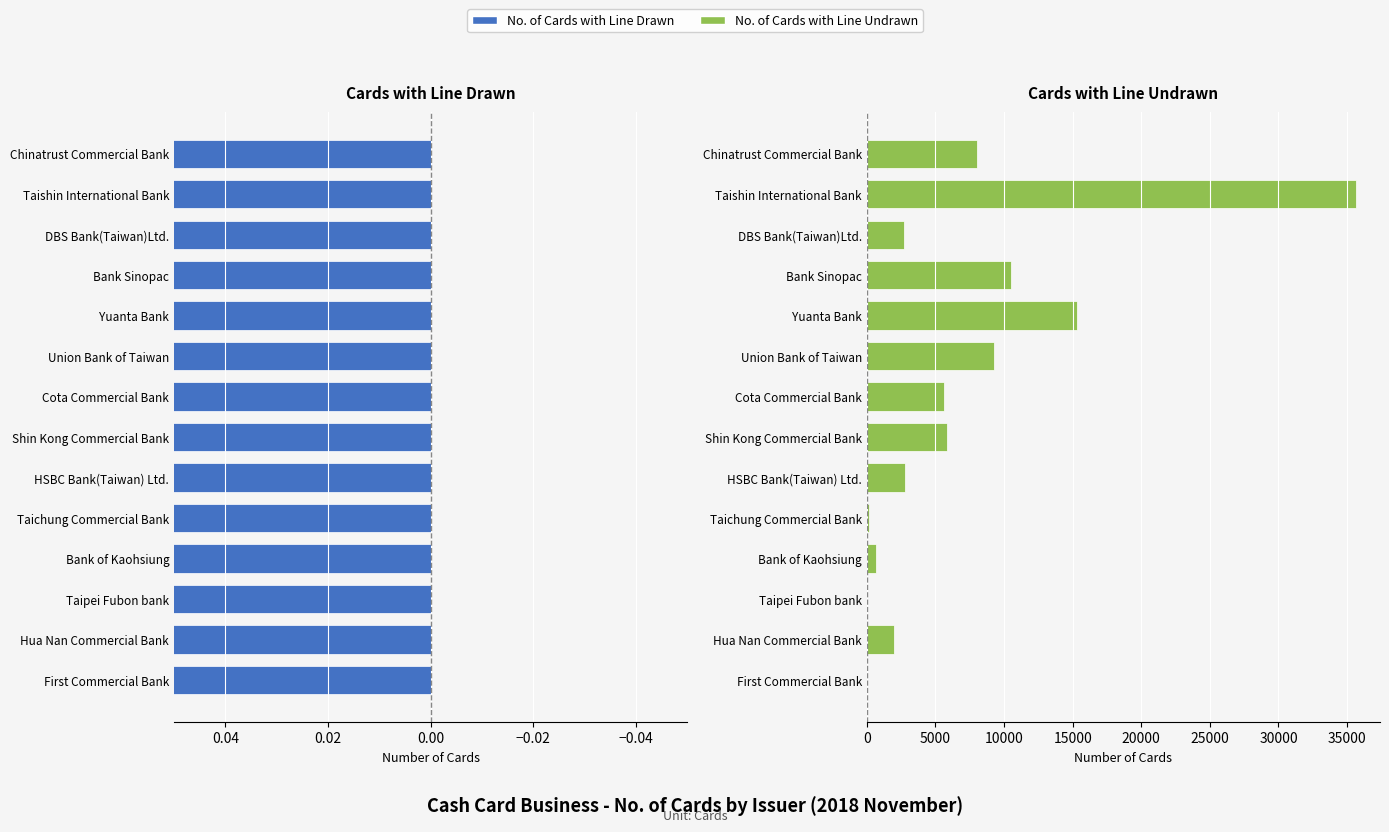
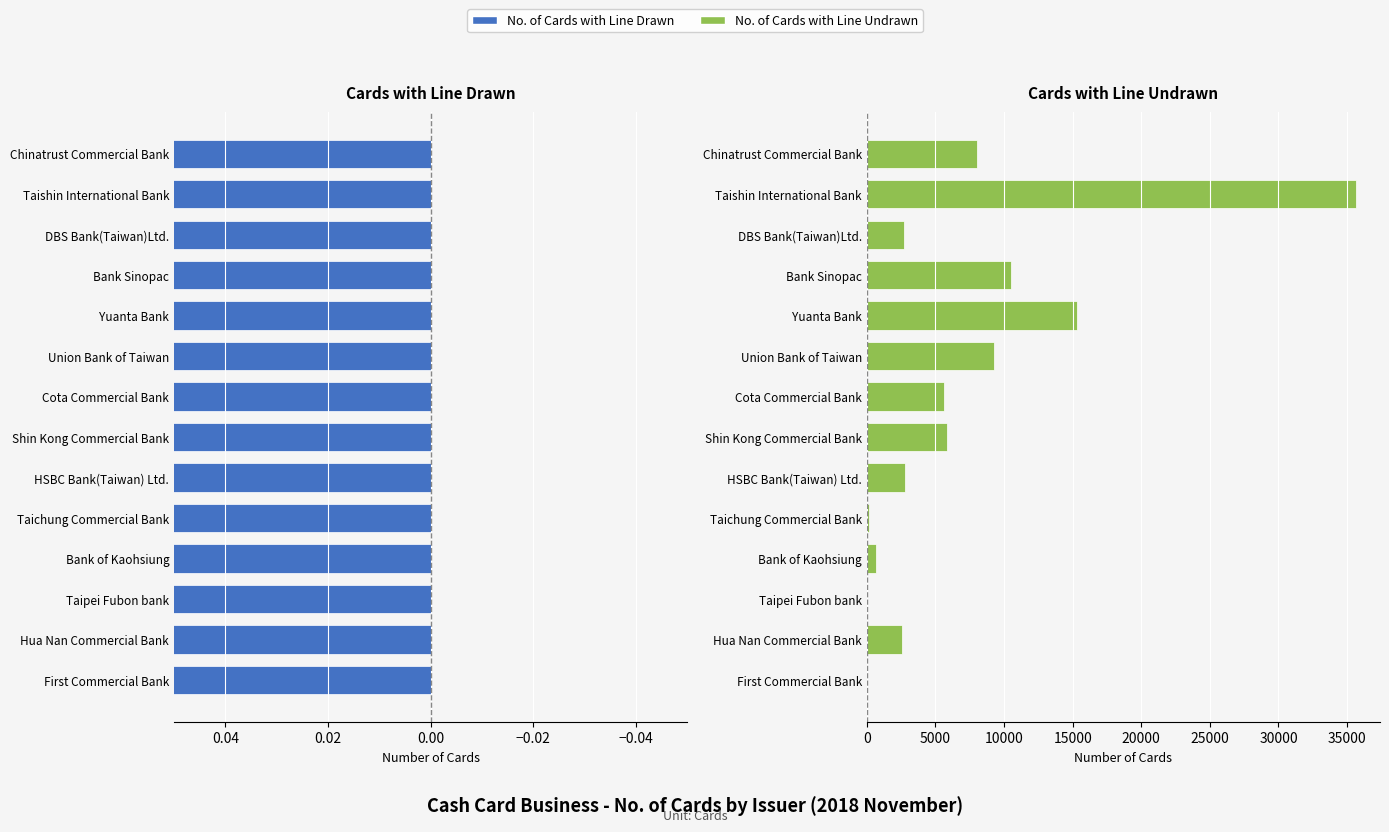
  {
    "Cards with Line Undrawn": {
      "Chinatrust Commercial Bank": 8000,
      "Taishin International Bank": 35600,
      "DBS Bank(Taiwan)Ltd.": 2700,
      "Bank Sinopac": 10500,
      "Yuanta Bank": 15300,
      "Union Bank of Taiwan": 9300,
      "Cota Commercial Bank": 5600,
      "Shin Kong Commercial Bank": 5800,
      "HSBC Bank(Taiwan) Ltd.": 2800,
      "Bank of Kaohsiung": 700,
      "Taipei Fubon bank": 0,
-     "Hua Nan Commercial Bank": 2000,
+     "Hua Nan Commercial Bank": 2600,
      "First Commercial Bank": 0
    }
  }
